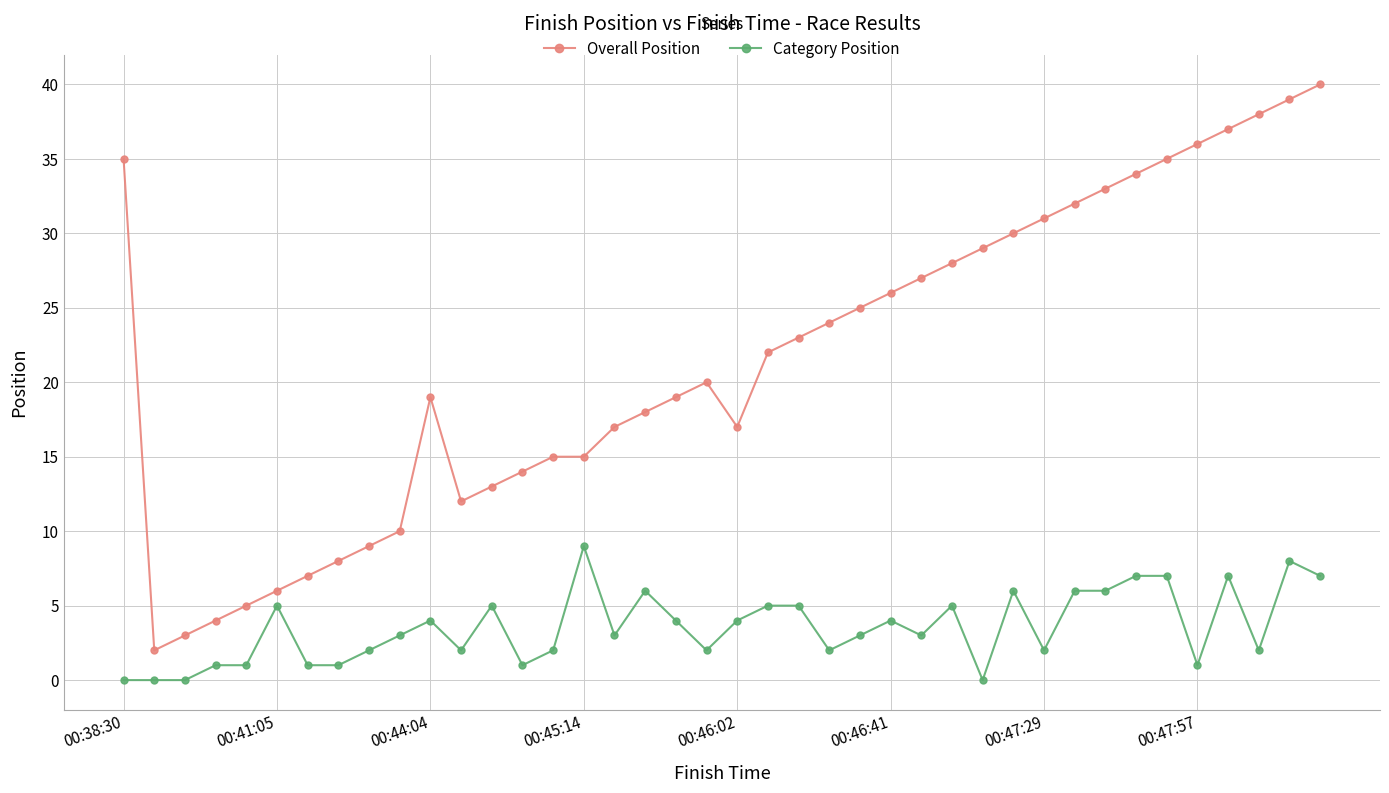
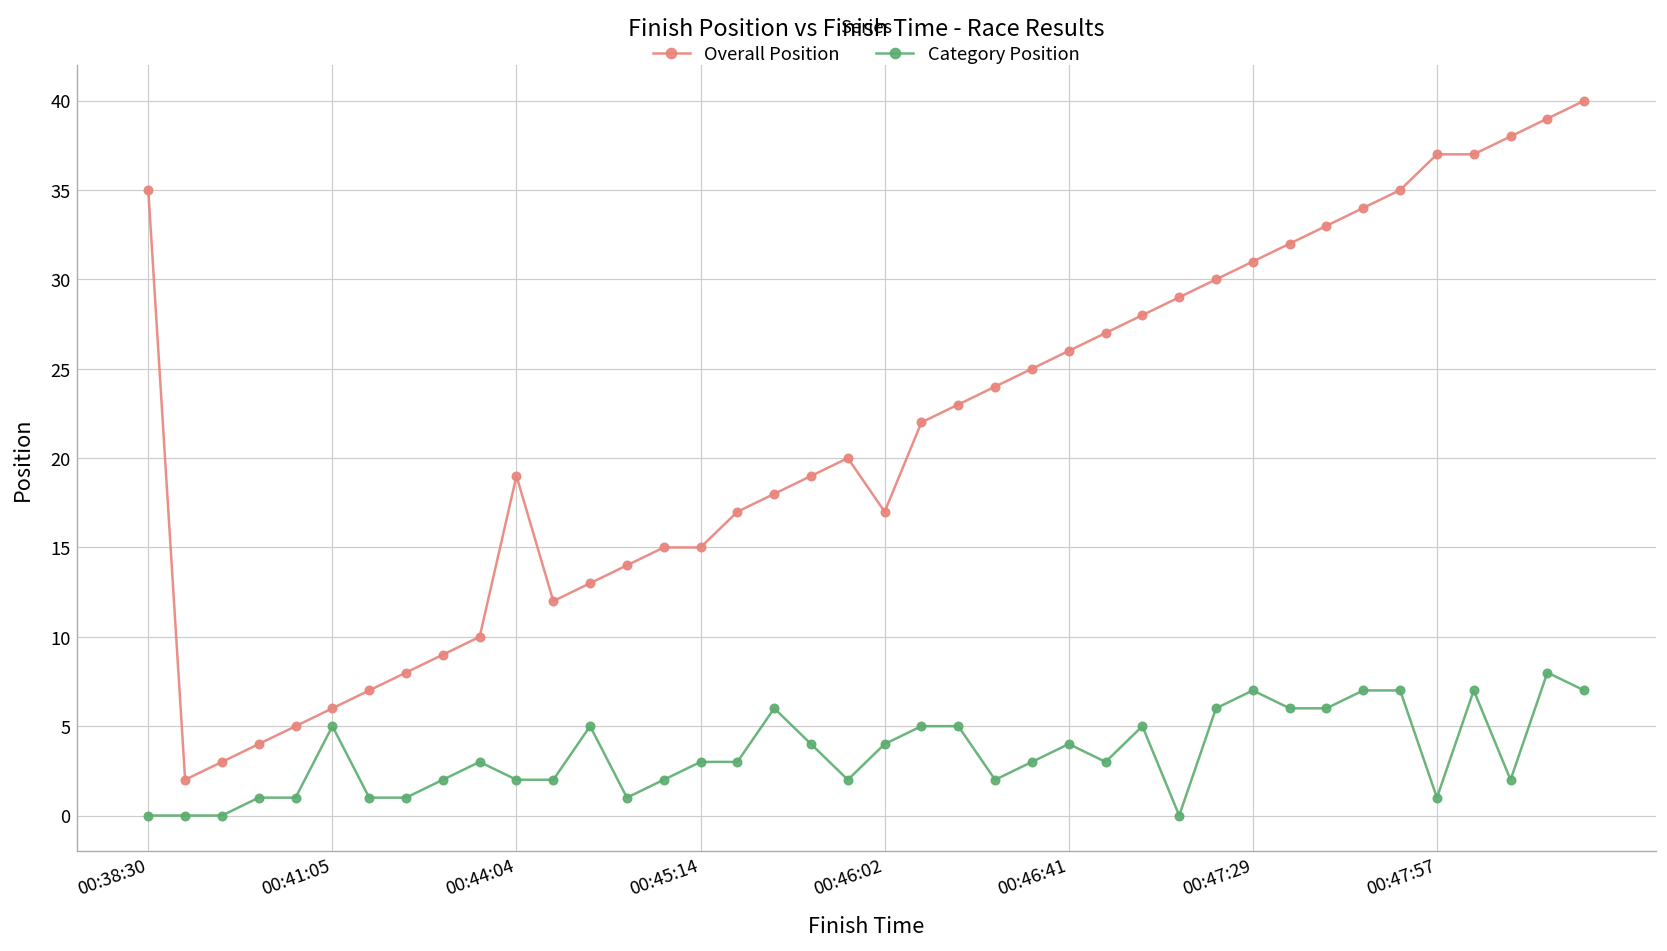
  {
    "Overall Position": {
      "00:38:30": 35,
      "00:41:05": 6,
      "00:44:04": 19,
      "00:45:14": 15,
      "00:46:02": 17,
      "00:46:41": 26,
      "00:47:29": 31,
-     "00:47:57": 36
+     "00:47:57": 37
    },
    "Category Position": {
      "00:38:30": 0,
      "00:41:05": 5,
-     "00:44:04": 4,
-     "00:45:14": 9,
+     "00:44:04": 2,
+     "00:45:14": 3,
      "00:46:02": 4,
      "00:46:41": 4,
-     "00:47:29": 2,
+     "00:47:29": 7,
      "00:47:57": 1
    }
  }
